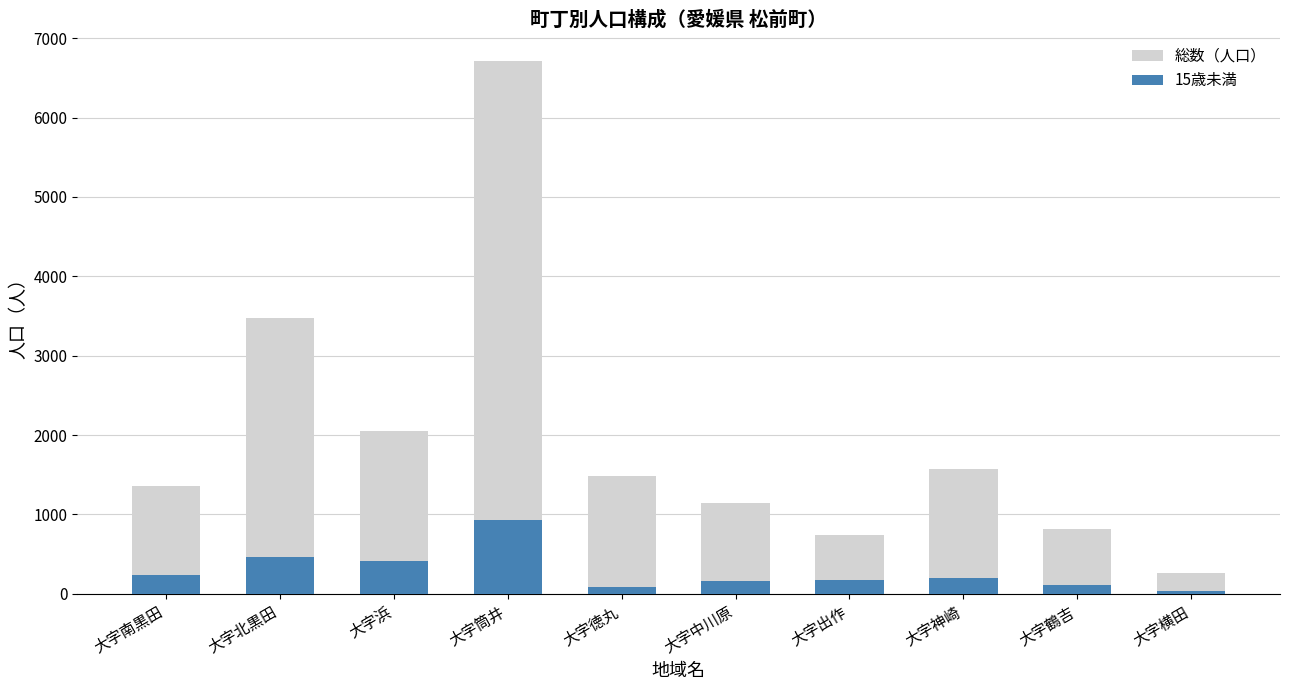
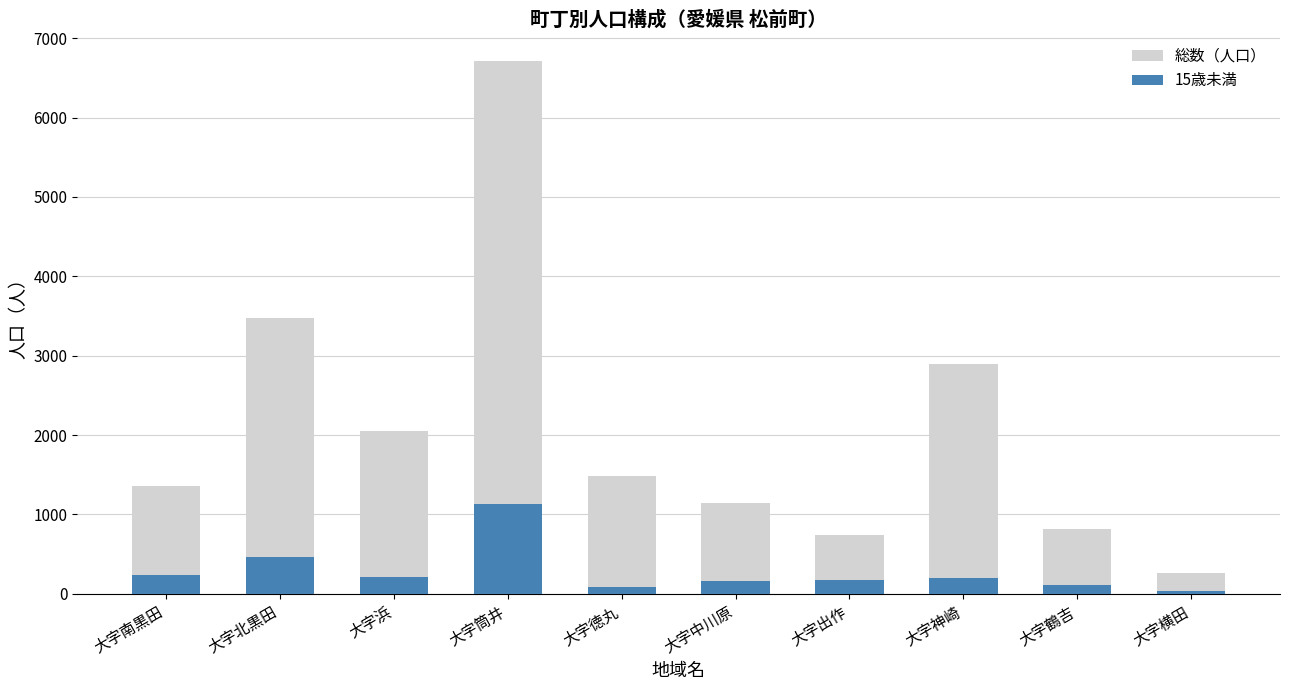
  {
    "総数（人口）": {
      "大字南黒田": 1400,
      "大字北黒田": 3500,
      "大字浜": 2100,
      "大字筒井": 6700,
      "大字徳丸": 1500,
      "大字中川原": 1100,
      "大字出作": 700,
-     "大字神崎": 1600,
+     "大字神崎": 2900,
      "大字鶴吉": 800,
      "大字横田": 300
    },
    "15歳未満": {
-     "大字浜": 400,
-     "大字筒井": 900
+     "大字浜": 200,
+     "大字筒井": 1100
    }
  }
